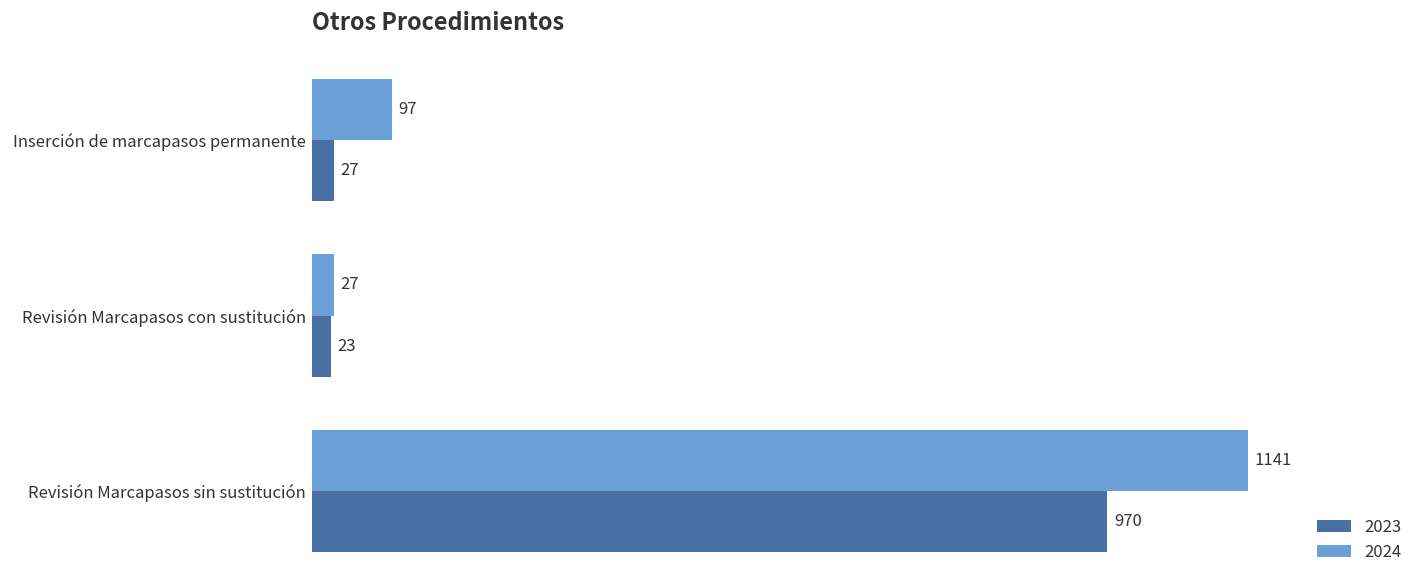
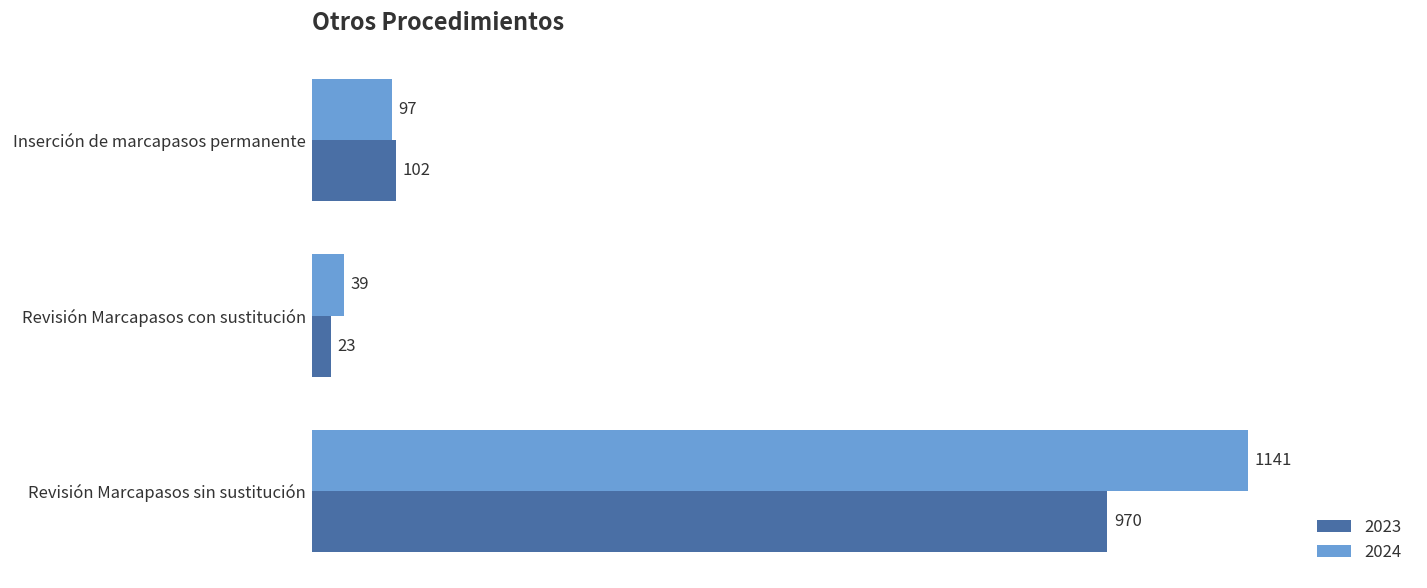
  {
    "2023": {
-     "Inserción de marcapasos permanente": 27,
+     "Inserción de marcapasos permanente": 102,
      "Revisión Marcapasos con sustitución": 23,
      "Revisión Marcapasos sin sustitución": 970
    },
    "2024": {
      "Inserción de marcapasos permanente": 97,
-     "Revisión Marcapasos con sustitución": 27,
+     "Revisión Marcapasos con sustitución": 39,
      "Revisión Marcapasos sin sustitución": 1141
    }
  }
